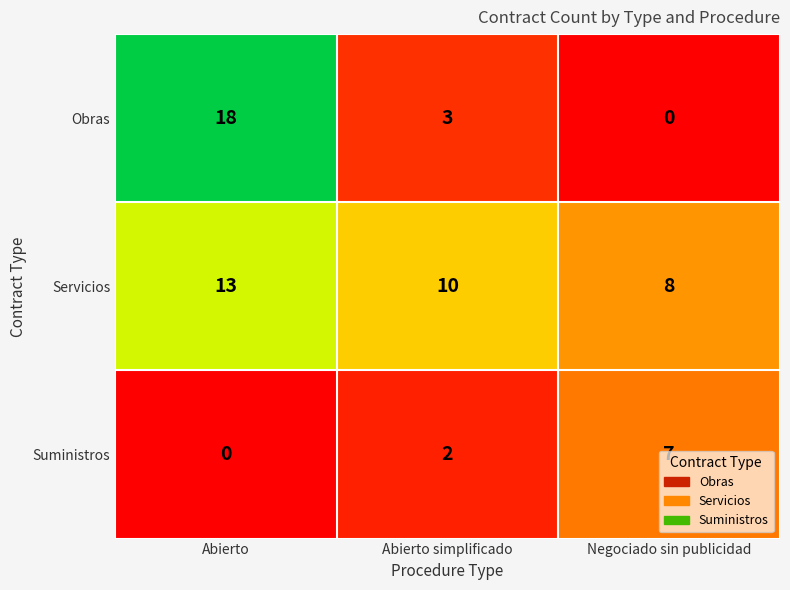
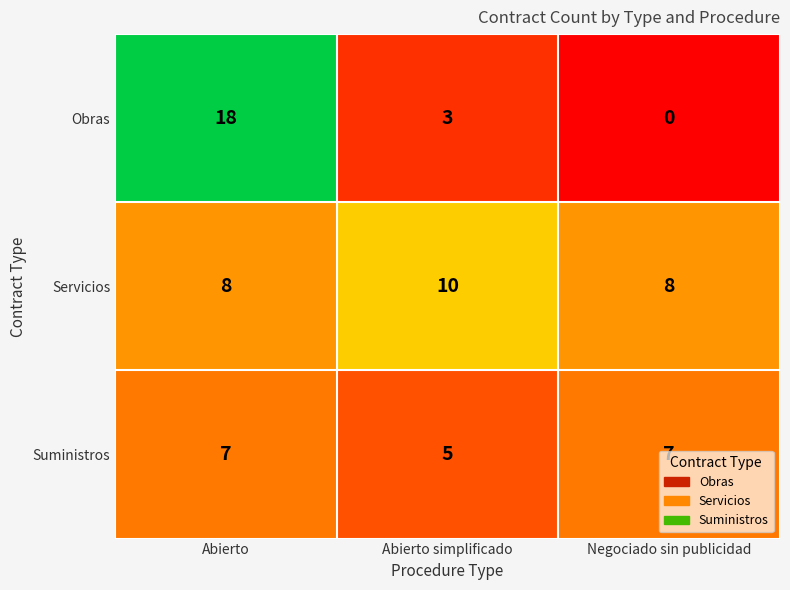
  {
    "Obras": {
      "Abierto": 18,
      "Abierto simplificado": 3,
      "Negociado sin publicidad": 0
    },
    "Servicios": {
-     "Abierto": 13,
+     "Abierto": 8,
      "Abierto simplificado": 10,
      "Negociado sin publicidad": 8
    },
    "Suministros": {
-     "Abierto": 0,
-     "Abierto simplificado": 2
+     "Abierto": 7,
+     "Abierto simplificado": 5
    }
  }
